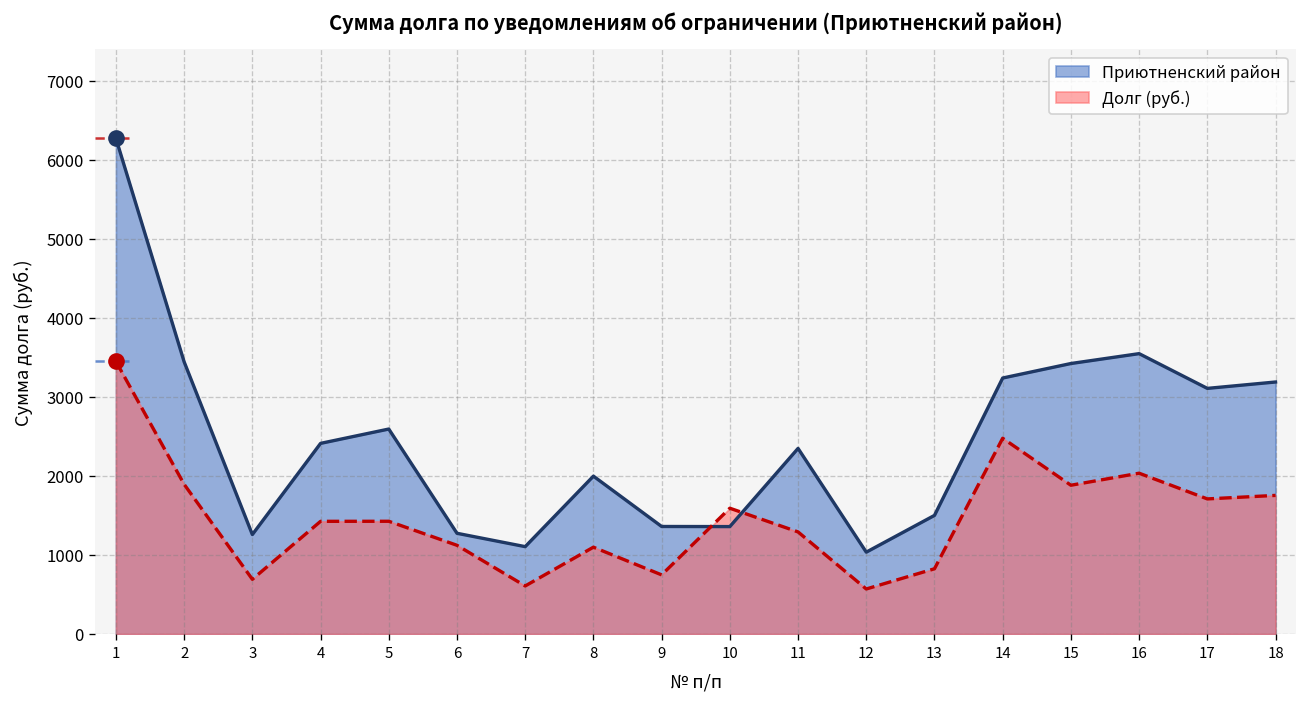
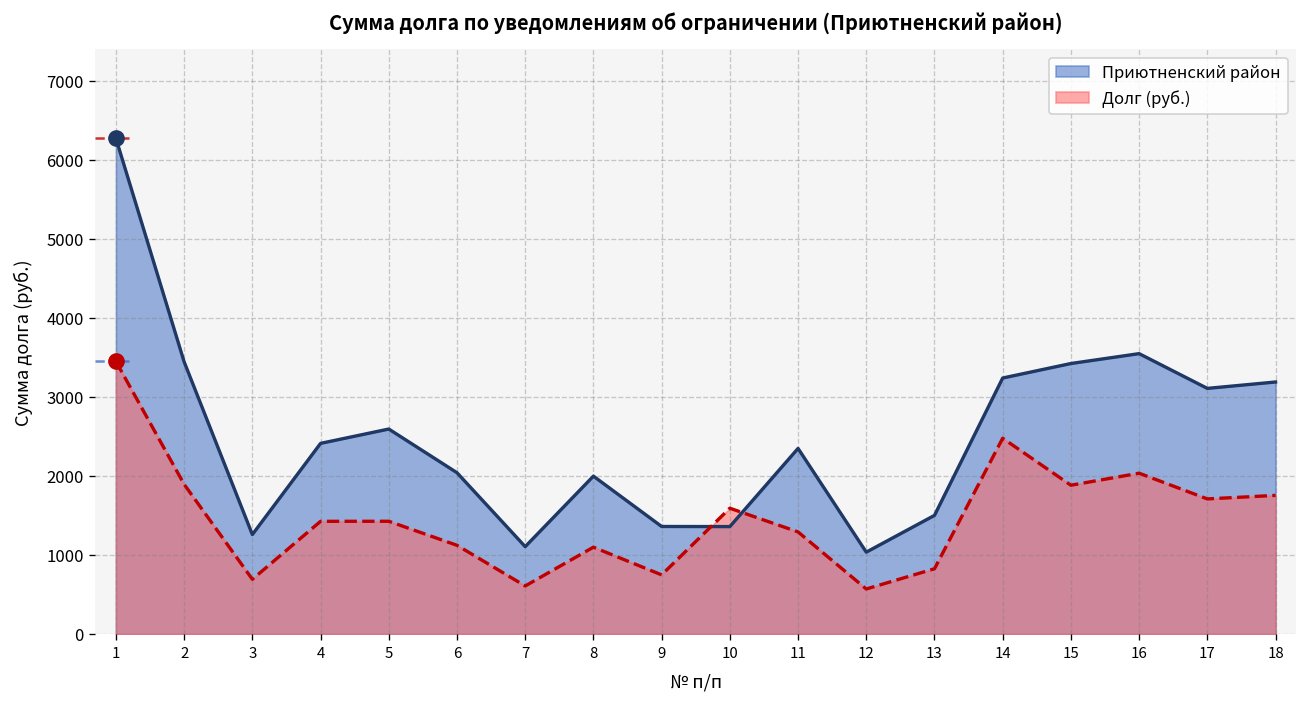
  {
    "Приютненский район": {
      "2": 3400,
      "3": 1300,
      "4": 2400,
      "5": 2600,
-     "6": 1300,
+     "6": 2000,
      "7": 1100,
      "8": 2000,
      "9": 1400,
      "10": 1400,
      "11": 2300,
      "12": 1000,
      "13": 1500,
      "14": 3200,
      "15": 3400,
      "16": 3500,
      "17": 3100,
      "18": 3200
    },
    "Долг (руб.)": {
      "2": 1900,
      "3": 700,
      "4": 1400,
      "5": 1400,
      "6": 1100,
      "7": 600,
      "8": 1100,
      "9": 700,
      "10": 1600,
      "11": 1300,
      "12": 600,
      "13": 800,
      "14": 2500,
      "15": 1900,
      "16": 2000,
      "17": 1700,
      "18": 1800
    }
  }
